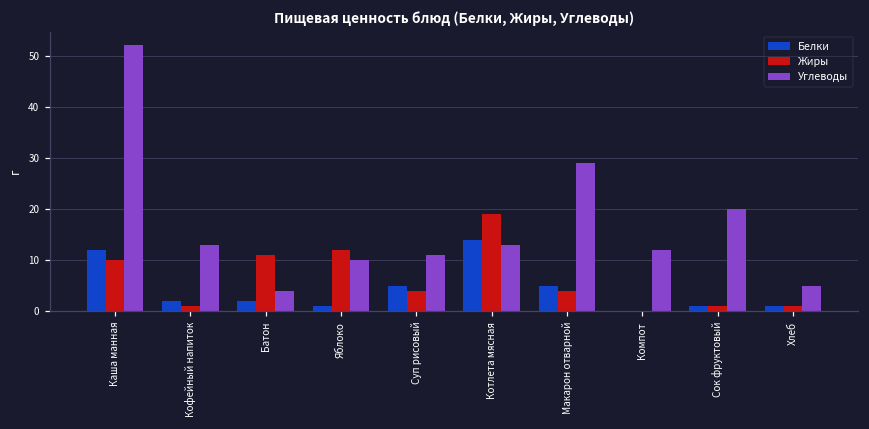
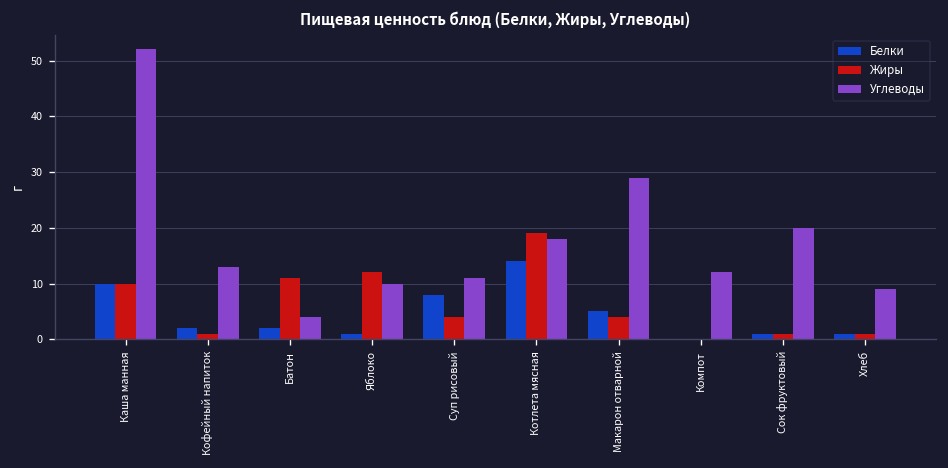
  {
    "Белки": {
-     "Каша манная": 12,
+     "Каша манная": 10,
      "Кофейный напиток": 2,
      "Батон": 2,
      "Яблоко": 1,
-     "Суп рисовый": 5,
+     "Суп рисовый": 8,
      "Котлета мясная": 14,
      "Макарон отварной": 5,
      "Компот": 0,
      "Сок фруктовый": 1,
      "Хлеб": 1
    },
    "Жиры": {
      "Каша манная": 10,
      "Кофейный напиток": 1,
      "Батон": 11,
      "Яблоко": 12,
      "Суп рисовый": 4,
      "Котлета мясная": 19,
      "Макарон отварной": 4,
      "Компот": 0,
      "Сок фруктовый": 1,
      "Хлеб": 1
    },
    "Углеводы": {
      "Каша манная": 52,
      "Кофейный напиток": 13,
      "Батон": 4,
      "Яблоко": 10,
      "Суп рисовый": 11,
-     "Котлета мясная": 13,
+     "Котлета мясная": 18,
      "Макарон отварной": 29,
      "Компот": 12,
      "Сок фруктовый": 20,
-     "Хлеб": 5
+     "Хлеб": 9
    }
  }
